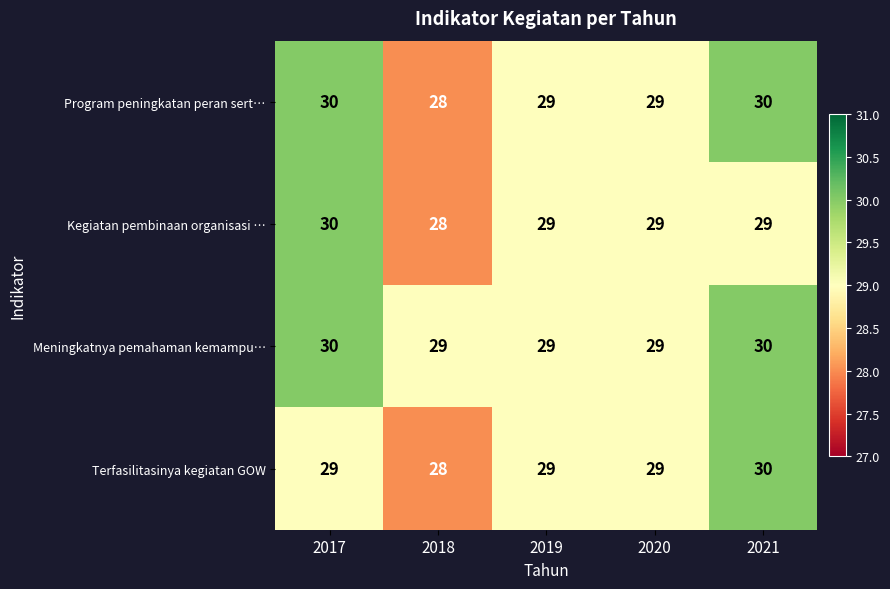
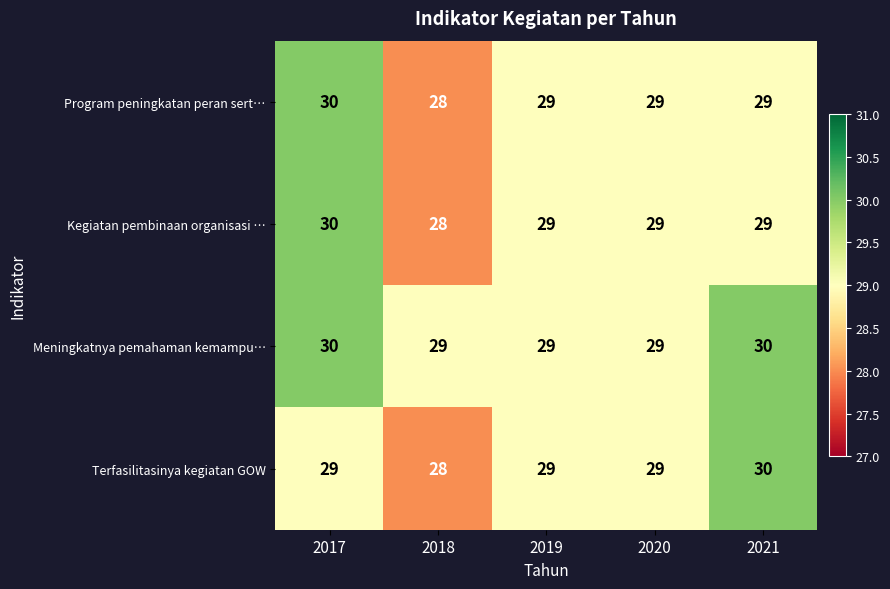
  {
    "Program peningkatan peran sert…": {
      "2017": 30,
      "2018": 28,
      "2019": 29,
      "2020": 29,
-     "2021": 30
+     "2021": 29
    },
    "Kegiatan pembinaan organisasi …": {
      "2017": 30,
      "2018": 28,
      "2019": 29,
      "2020": 29,
      "2021": 29
    },
    "Meningkatnya pemahaman kemampu…": {
      "2017": 30,
      "2018": 29,
      "2019": 29,
      "2020": 29,
      "2021": 30
    },
    "Terfasilitasinya kegiatan GOW": {
      "2017": 29,
      "2018": 28,
      "2019": 29,
      "2020": 29,
      "2021": 30
    }
  }
